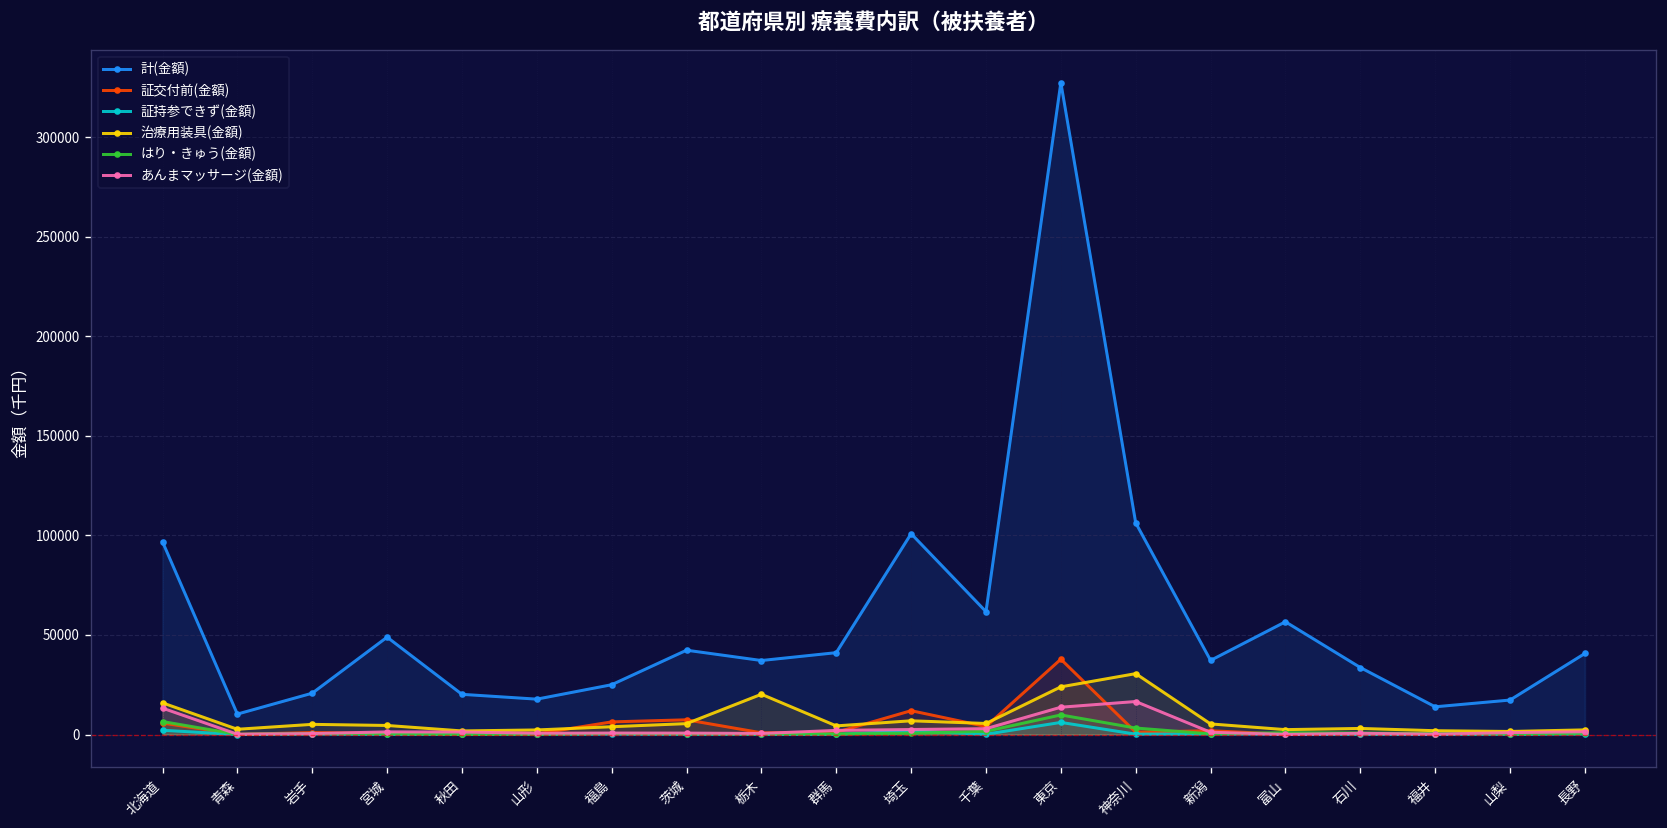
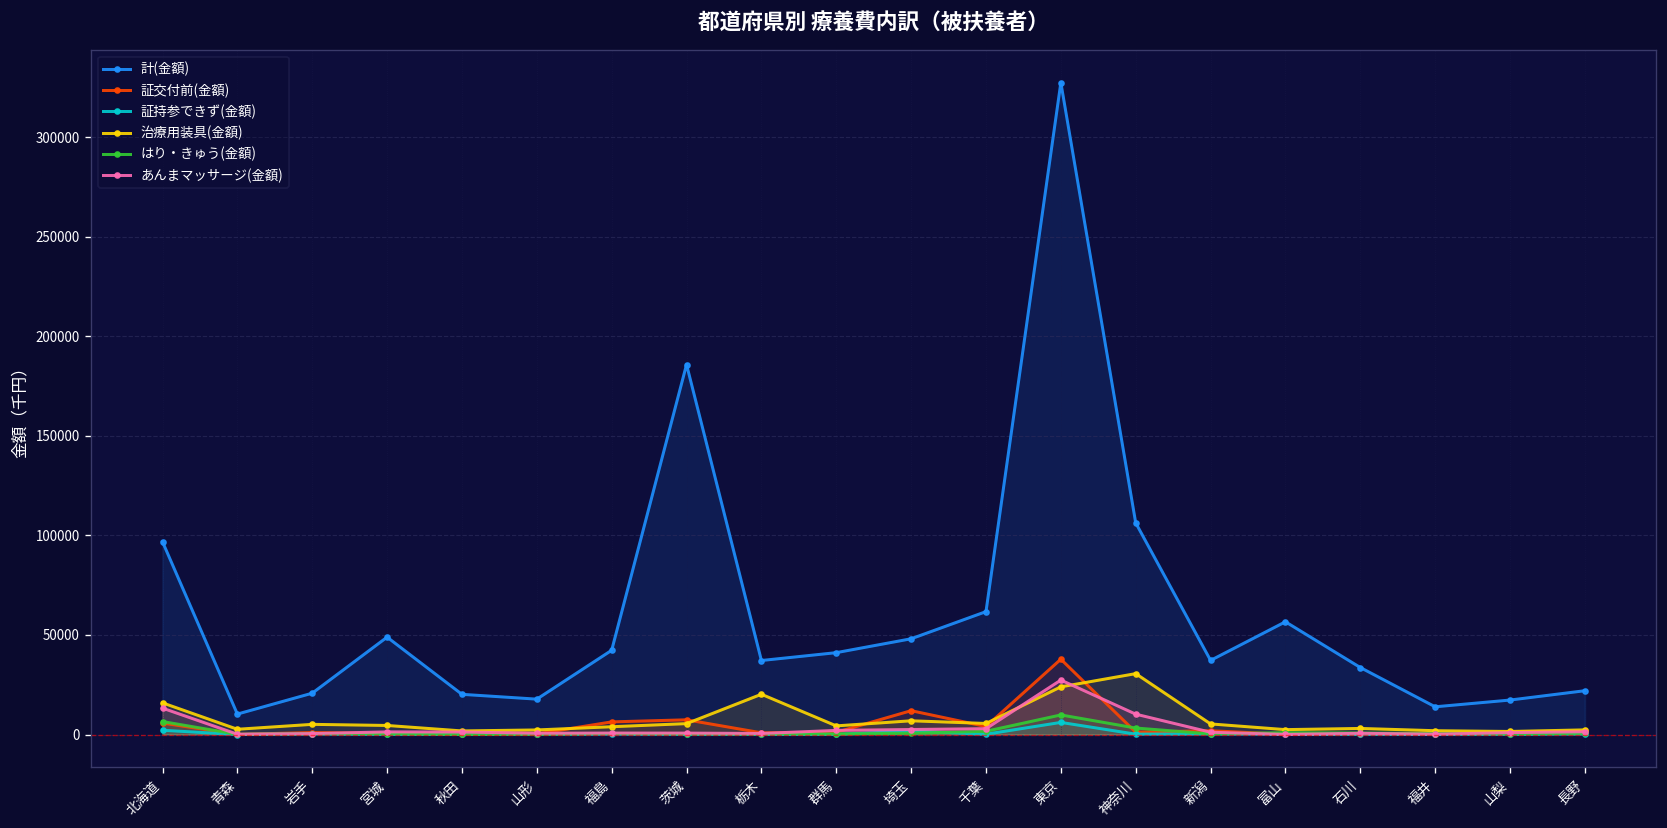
  {
    "計(金額)": {
      "北海道": 97000,
      "青森": 10000,
      "岩手": 21000,
      "宮城": 49000,
      "秋田": 20000,
      "山形": 18000,
-     "福島": 25000,
-     "茨城": 42000,
+     "福島": 42000,
+     "茨城": 186000,
      "栃木": 37000,
      "群馬": 41000,
-     "埼玉": 101000,
+     "埼玉": 48000,
      "千葉": 62000,
      "東京": 328000,
      "神奈川": 106000,
      "新潟": 37000,
      "富山": 57000,
      "石川": 34000,
      "福井": 14000,
      "山梨": 17000,
-     "長野": 41000
+     "長野": 22000
    },
    "証交付前(金額)": {
      "福島": 6000,
      "茨城": 7000,
      "埼玉": 12000,
      "東京": 38000
    },
    "証持参できず(金額)": {
      "北海道": 2000,
      "東京": 6000
    },
    "治療用装具(金額)": {
      "北海道": 16000,
      "青森": 3000,
      "岩手": 5000,
      "宮城": 5000,
      "山形": 2000,
      "福島": 4000,
      "茨城": 5000,
      "栃木": 20000,
      "群馬": 4000,
      "埼玉": 7000,
      "東京": 24000,
      "神奈川": 31000,
      "新潟": 5000,
      "富山": 2000,
      "石川": 3000
    },
    "はり・きゅう(金額)": {
      "東京": 10000,
      "神奈川": 3000
    },
    "あんまマッサージ(金額)": {
      "北海道": 13000,
-     "東京": 14000,
-     "神奈川": 17000
+     "東京": 27000,
+     "神奈川": 10000
    }
  }
